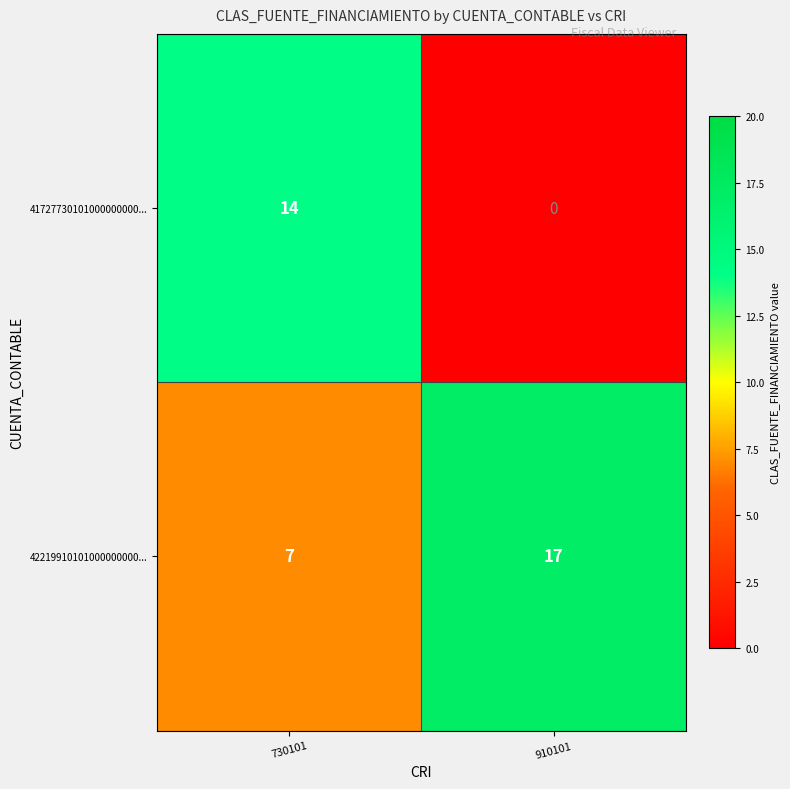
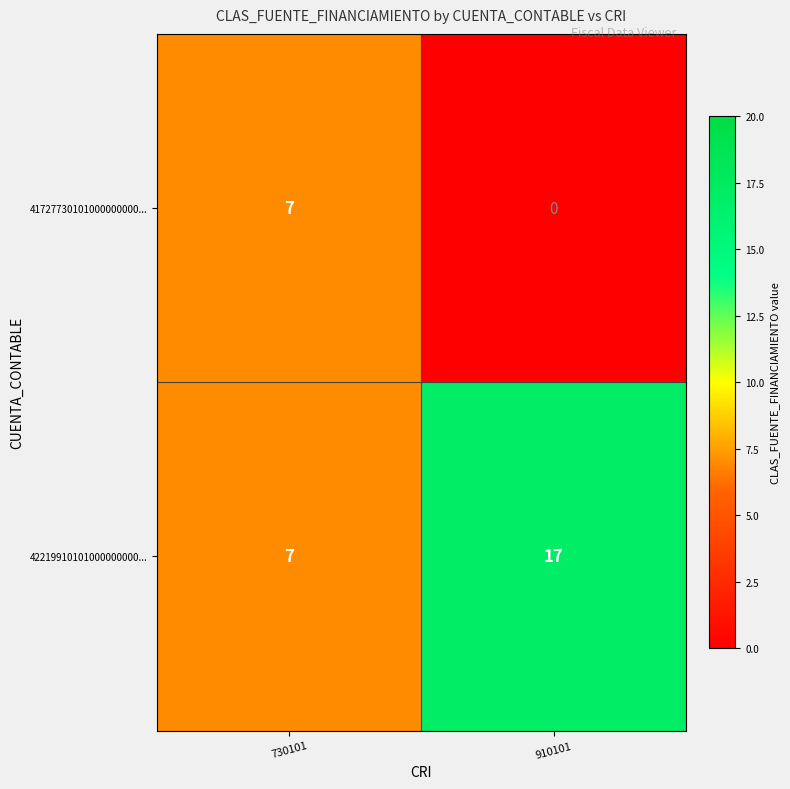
  {
    "41727730101000000000...": {
-     "730101": 14,
+     "730101": 7,
      "910101": 0
    },
    "42219910101000000000...": {
      "730101": 7,
      "910101": 17
    }
  }
